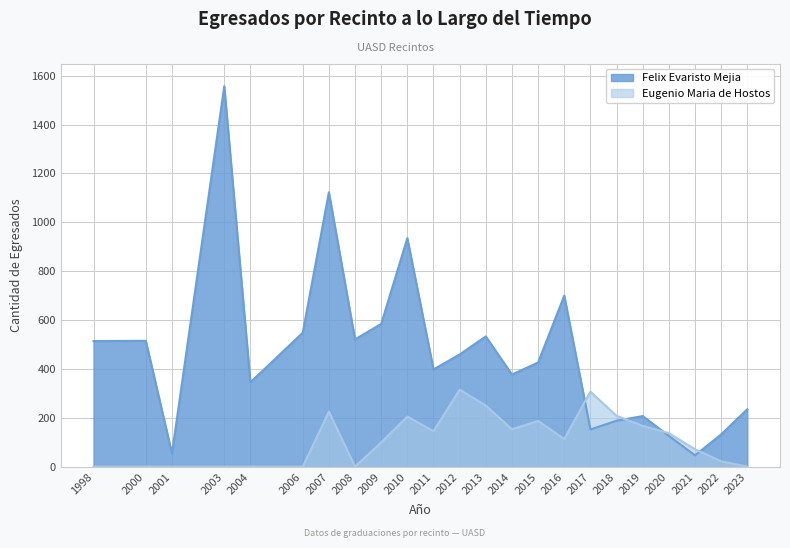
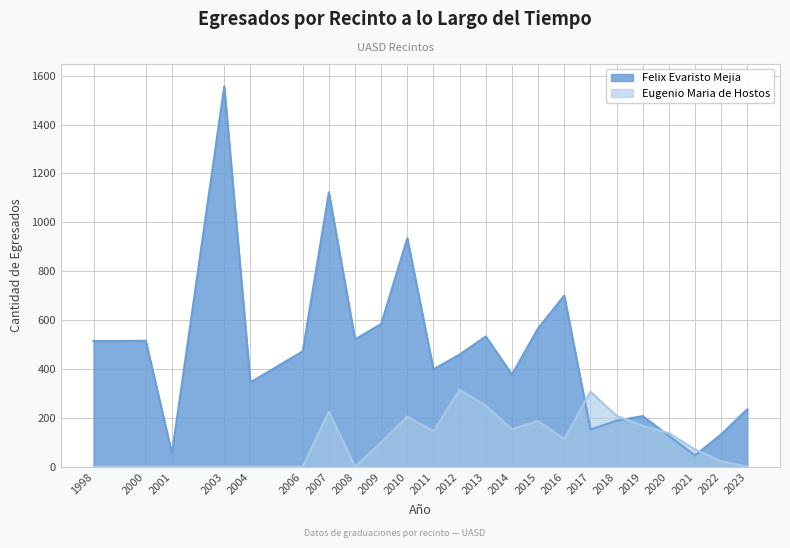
  {
    "Felix Evaristo Mejia": {
      "1998": 510,
      "2000": 520,
      "2001": 50,
      "2003": 1560,
      "2004": 350,
-     "2006": 550,
+     "2006": 470,
      "2007": 1120,
      "2008": 520,
      "2009": 580,
      "2010": 940,
      "2011": 400,
      "2012": 460,
      "2013": 530,
      "2014": 380,
-     "2015": 430,
+     "2015": 570,
      "2016": 700,
      "2017": 150,
      "2018": 190,
      "2019": 210,
      "2020": 130,
      "2021": 50,
      "2022": 130,
      "2023": 240
    },
    "Eugenio Maria de Hostos": {
      "1998": 0,
      "2000": 0,
      "2001": 0,
      "2003": 0,
      "2004": 0,
      "2006": 0,
      "2007": 230,
      "2008": 0,
      "2009": 100,
      "2010": 210,
      "2011": 150,
      "2012": 320,
      "2013": 250,
      "2014": 150,
      "2015": 190,
      "2016": 110,
      "2017": 310,
      "2018": 210,
      "2019": 170,
      "2020": 140,
      "2021": 70,
      "2022": 20,
      "2023": 0
    }
  }
